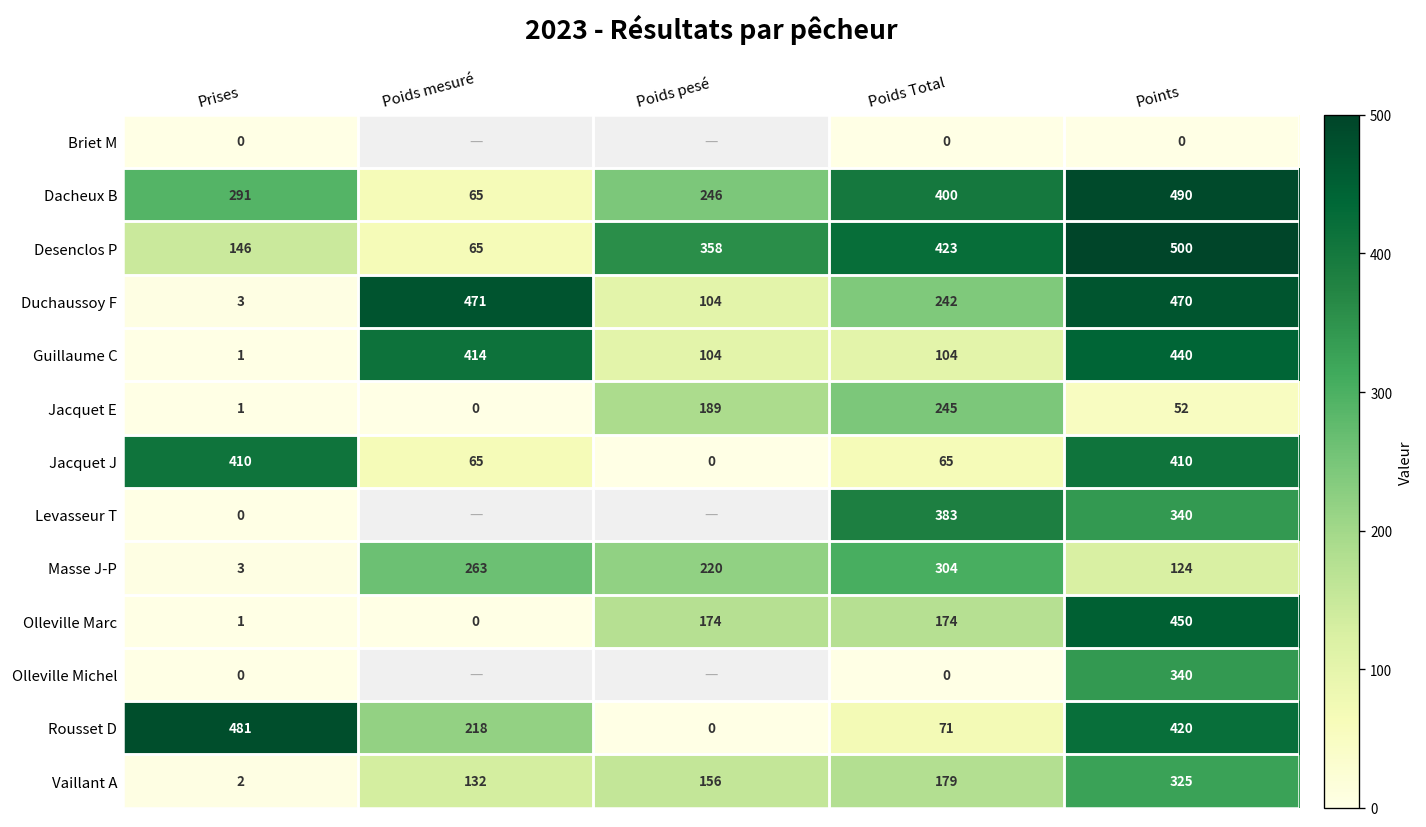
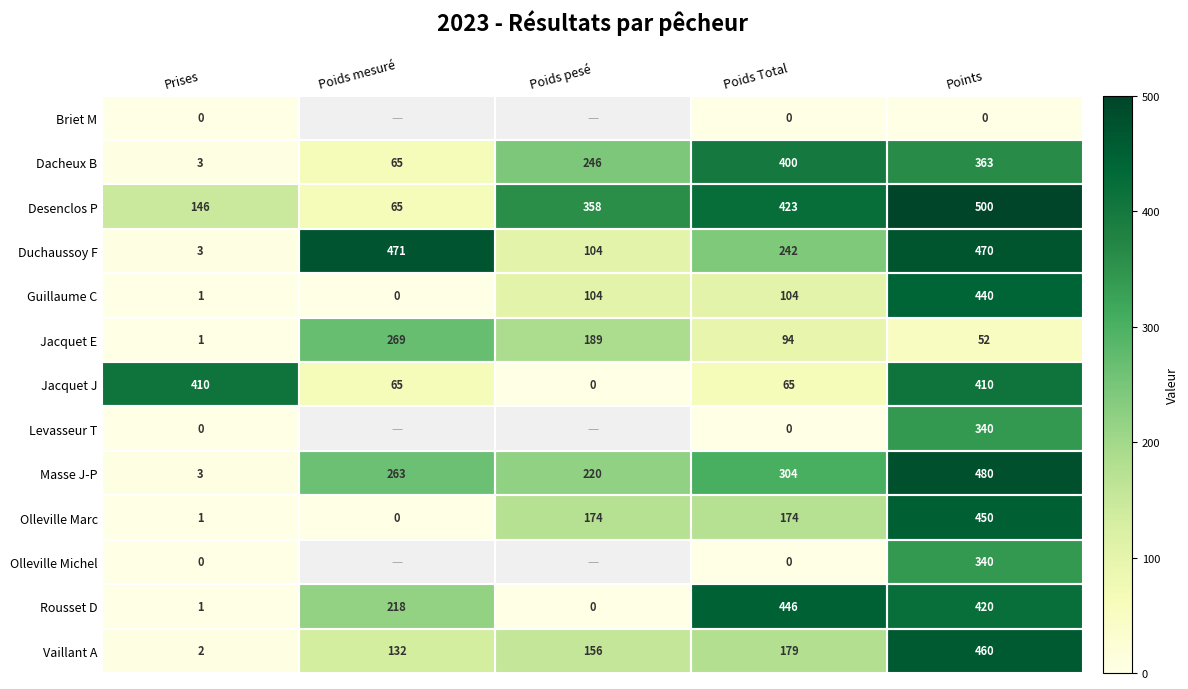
  {
    "Briet M": {
      "Prises": 0,
      "Poids Total": 0,
      "Points": 0
    },
    "Dacheux B": {
-     "Prises": 291,
+     "Prises": 3,
      "Poids mesuré": 65,
      "Poids pesé": 246,
      "Poids Total": 400,
-     "Points": 490
+     "Points": 363
    },
    "Desenclos P": {
      "Prises": 146,
      "Poids mesuré": 65,
      "Poids pesé": 358,
      "Poids Total": 423,
      "Points": 500
    },
    "Duchaussoy F": {
      "Prises": 3,
      "Poids mesuré": 471,
      "Poids pesé": 104,
      "Poids Total": 242,
      "Points": 470
    },
    "Guillaume C": {
      "Prises": 1,
-     "Poids mesuré": 414,
+     "Poids mesuré": 0,
      "Poids pesé": 104,
      "Poids Total": 104,
      "Points": 440
    },
    "Jacquet E": {
      "Prises": 1,
-     "Poids mesuré": 0,
+     "Poids mesuré": 269,
      "Poids pesé": 189,
-     "Poids Total": 245,
+     "Poids Total": 94,
      "Points": 52
    },
    "Jacquet J": {
      "Prises": 410,
      "Poids mesuré": 65,
      "Poids pesé": 0,
      "Poids Total": 65,
      "Points": 410
    },
    "Levasseur T": {
      "Prises": 0,
-     "Poids Total": 383,
+     "Poids Total": 0,
      "Points": 340
    },
    "Masse J-P": {
      "Prises": 3,
      "Poids mesuré": 263,
      "Poids pesé": 220,
      "Poids Total": 304,
-     "Points": 124
+     "Points": 480
    },
    "Olleville Marc": {
      "Prises": 1,
      "Poids mesuré": 0,
      "Poids pesé": 174,
      "Poids Total": 174,
      "Points": 450
    },
    "Olleville Michel": {
      "Prises": 0,
      "Poids Total": 0,
      "Points": 340
    },
    "Rousset D": {
-     "Prises": 481,
+     "Prises": 1,
      "Poids mesuré": 218,
      "Poids pesé": 0,
-     "Poids Total": 71,
+     "Poids Total": 446,
      "Points": 420
    },
    "Vaillant A": {
      "Prises": 2,
      "Poids mesuré": 132,
      "Poids pesé": 156,
      "Poids Total": 179,
-     "Points": 325
+     "Points": 460
    }
  }
